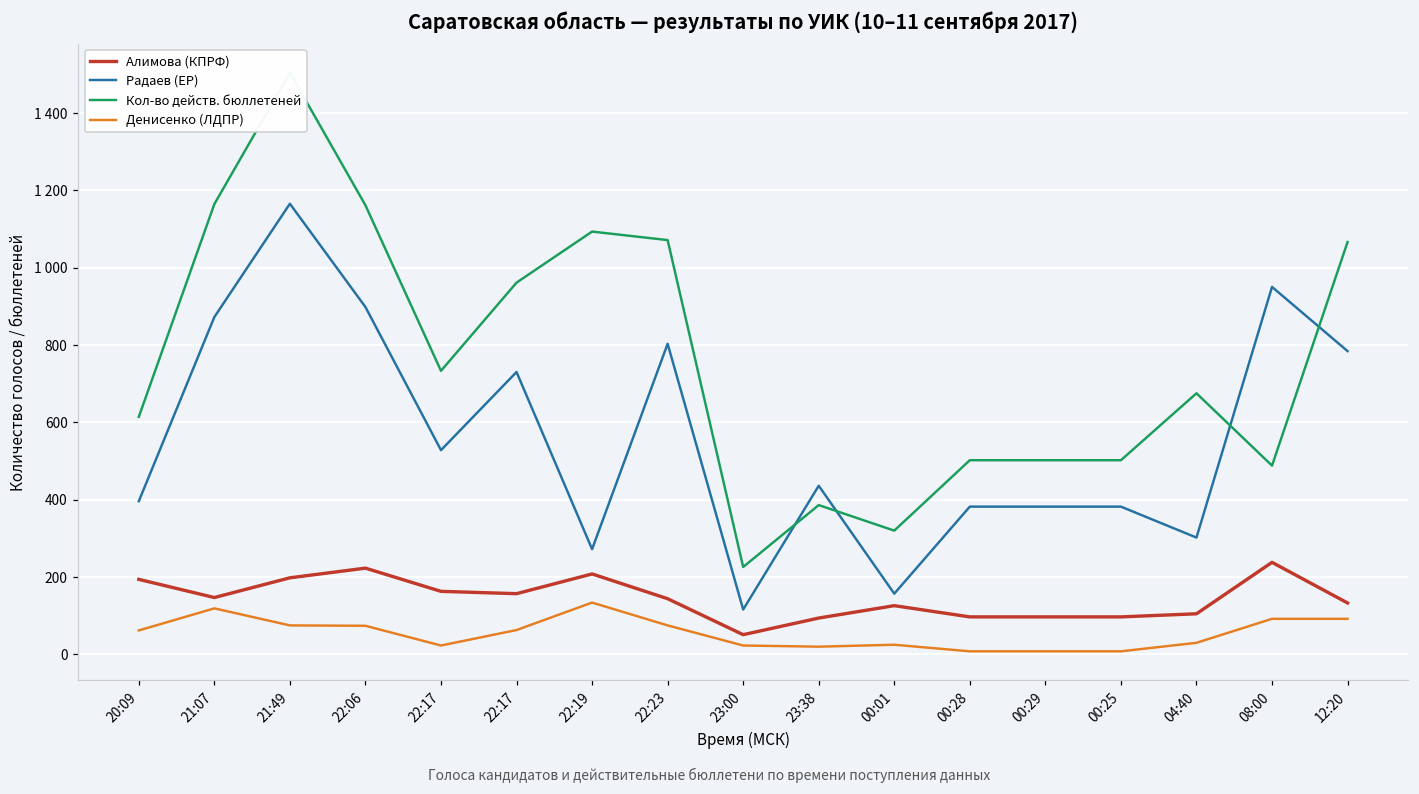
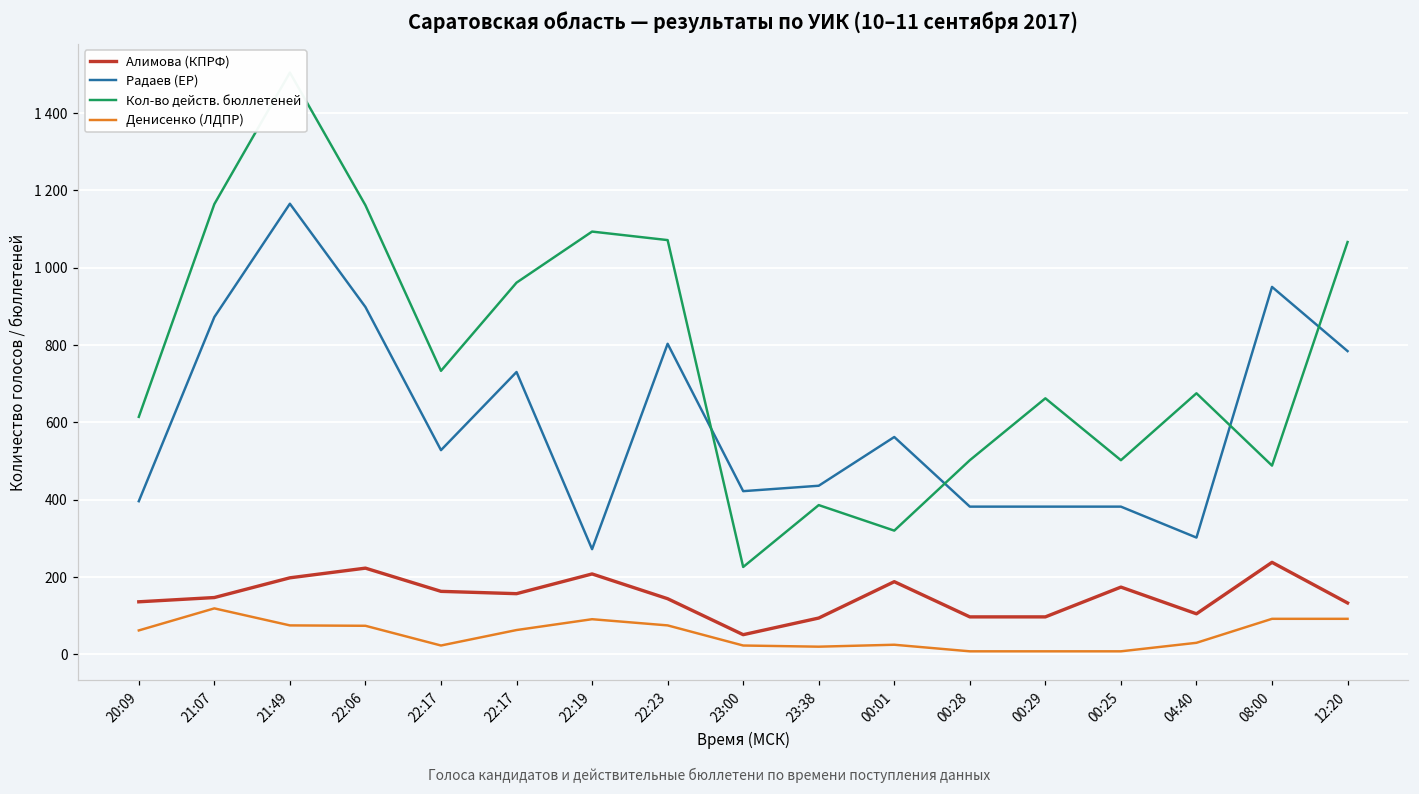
  {
    "Алимова (КПРФ)": {
-     "20:09": 190,
+     "20:09": 140,
      "21:07": 150,
      "21:49": 200,
      "22:06": 220,
      "22:19": 210,
      "22:23": 140,
      "23:00": 50,
      "23:38": 90,
-     "00:01": 130,
+     "00:01": 190,
      "00:28": 100,
      "00:29": 100,
-     "00:25": 100,
+     "00:25": 170,
      "04:40": 110,
      "08:00": 240,
      "12:20": 130
    },
    "Радаев (ЕР)": {
      "20:09": 400,
      "21:07": 870,
      "21:49": 1170,
      "22:06": 900,
      "22:19": 270,
      "22:23": 800,
-     "23:00": 120,
+     "23:00": 420,
      "23:38": 440,
-     "00:01": 160,
+     "00:01": 560,
      "00:28": 380,
      "00:29": 380,
      "00:25": 380,
      "04:40": 300,
      "08:00": 950,
      "12:20": 780
    },
    "Кол-во действ. бюллетеней": {
      "20:09": 610,
      "21:07": 1160,
      "22:06": 1160,
      "22:19": 1090,
      "22:23": 1070,
      "23:00": 230,
      "23:38": 390,
      "00:01": 320,
      "00:28": 500,
-     "00:29": 500,
+     "00:29": 660,
      "00:25": 500,
      "04:40": 680,
      "08:00": 490,
      "12:20": 1070
    },
    "Денисенко (ЛДПР)": {
      "20:09": 60,
      "21:07": 120,
      "21:49": 80,
      "22:06": 70,
-     "22:19": 130,
+     "22:19": 90,
      "22:23": 80,
      "23:00": 20,
      "23:38": 20,
      "00:01": 30,
      "00:28": 10,
      "00:29": 10,
      "00:25": 10,
      "04:40": 30,
      "08:00": 90,
      "12:20": 90
    }
  }
